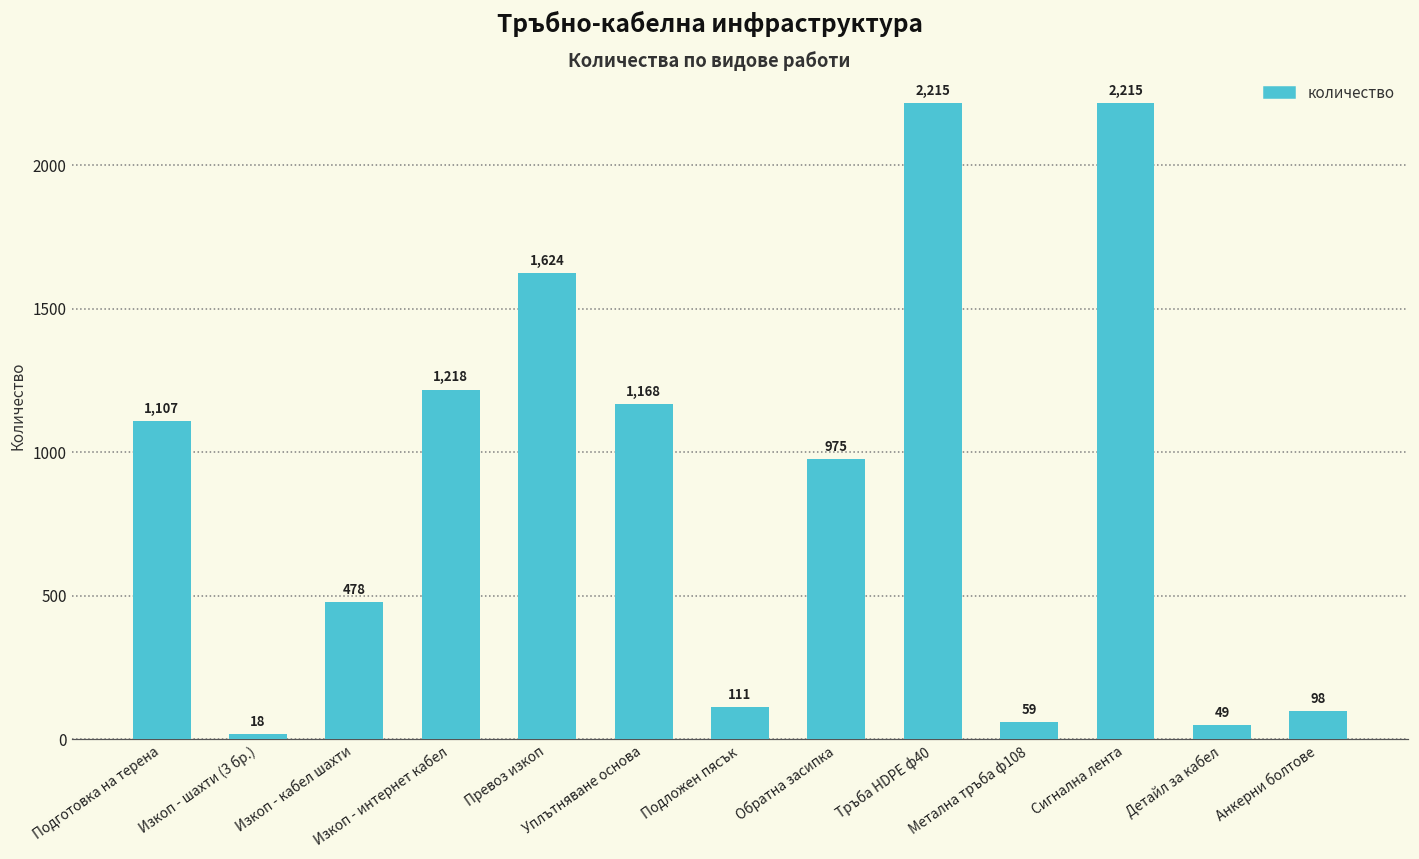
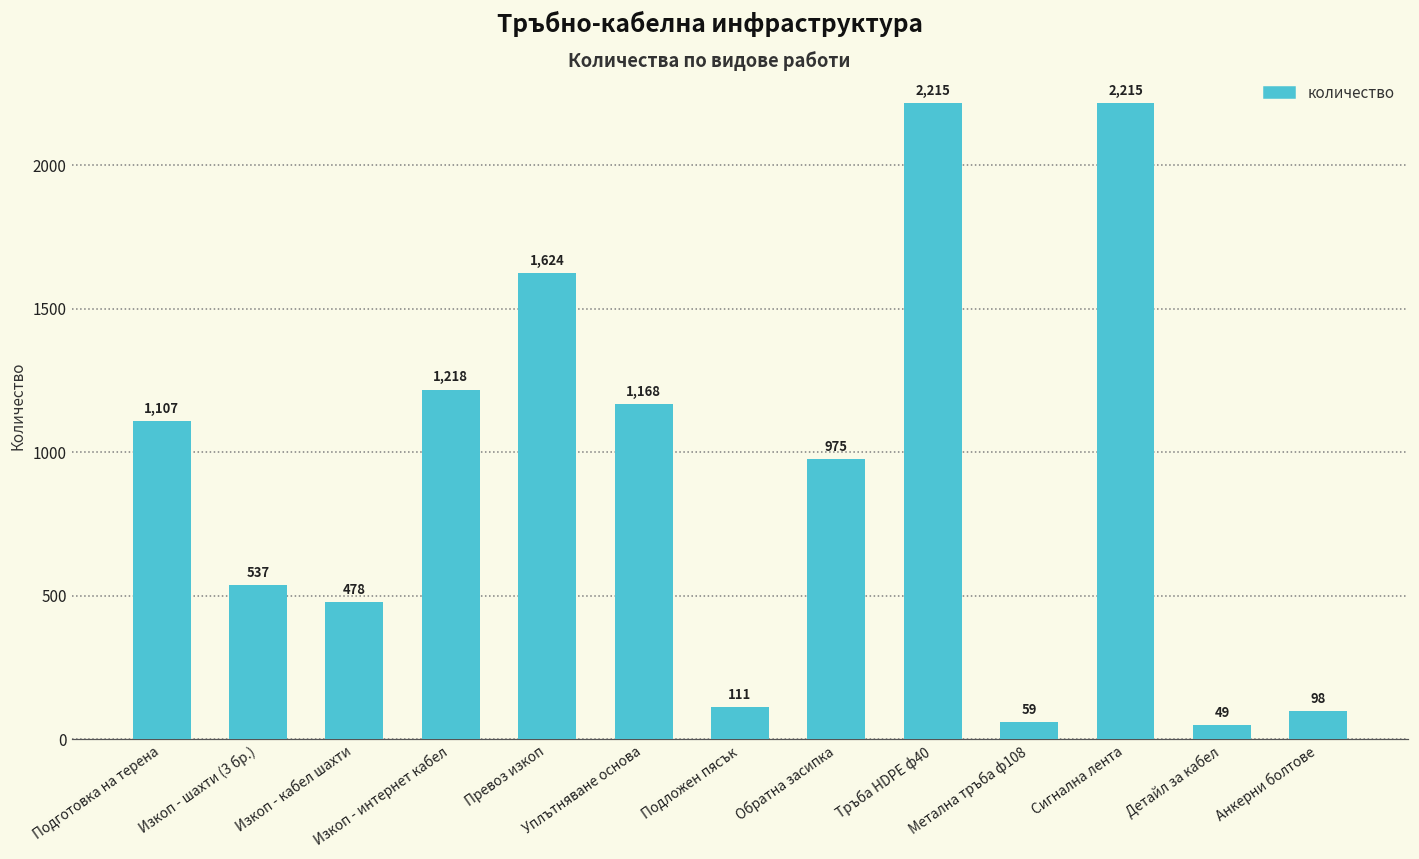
  {
    "Подготовка на терена": "1,107",
-   "Изкоп - шахти (3 бр.)": "18",
+   "Изкоп - шахти (3 бр.)": "537",
    "Изкоп - кабел шахти": "478",
    "Изкоп - интернет кабел": "1,218",
    "Превоз изкоп": "1,624",
    "Уплътняване основа": "1,168",
    "Подложен пясък": "111",
    "Обратна засипка": "975",
    "Тръба HDPE ф40": "2,215",
    "Метална тръба ф108": "59",
    "Сигнална лента": "2,215",
    "Детайл за кабел": "49",
    "Анкерни болтове": "98"
  }
